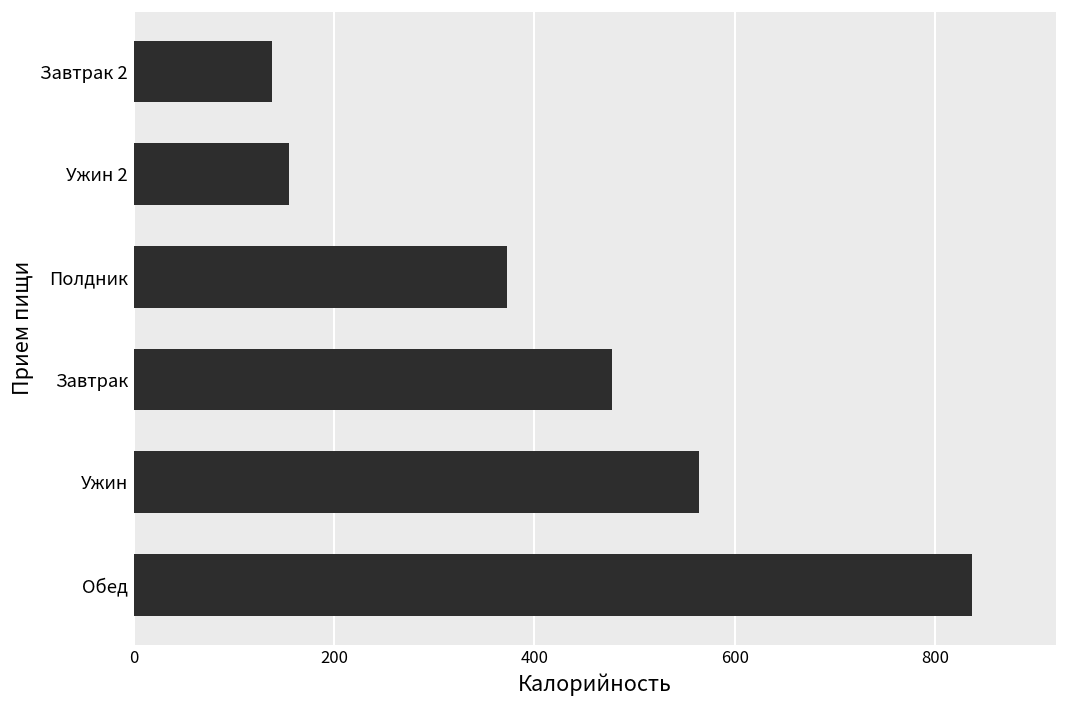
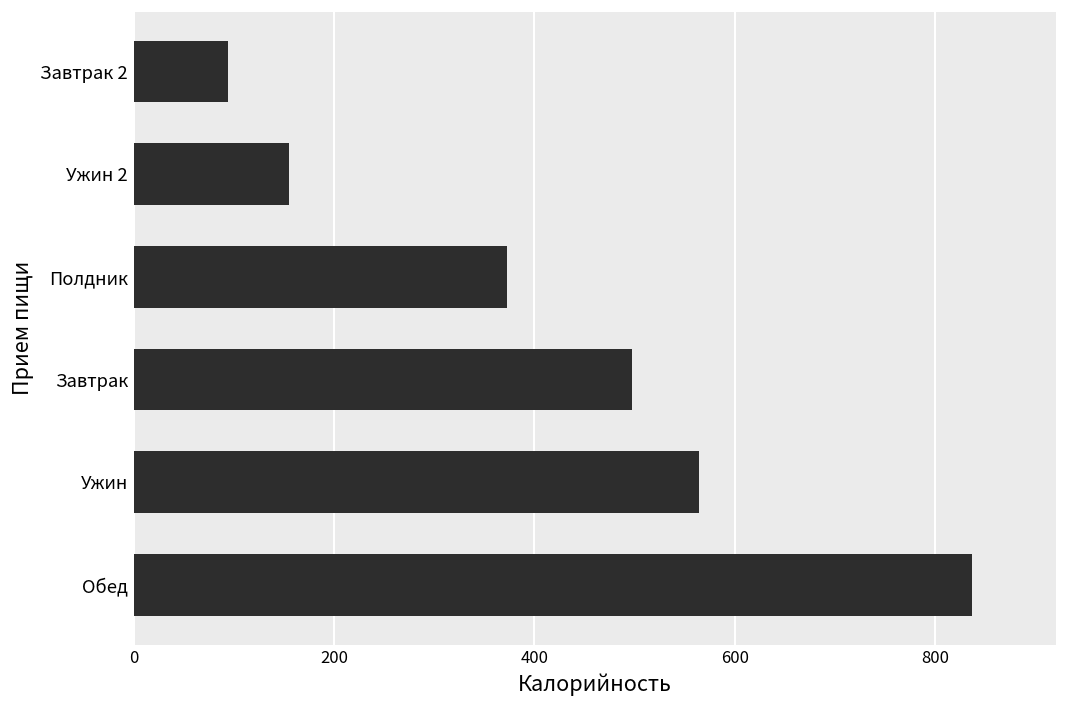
  {
-   "Завтрак 2": 140,
+   "Завтрак 2": 90,
    "Ужин 2": 150,
    "Полдник": 370,
-   "Завтрак": 480,
+   "Завтрак": 500,
    "Ужин": 560,
    "Обед": 840
  }
